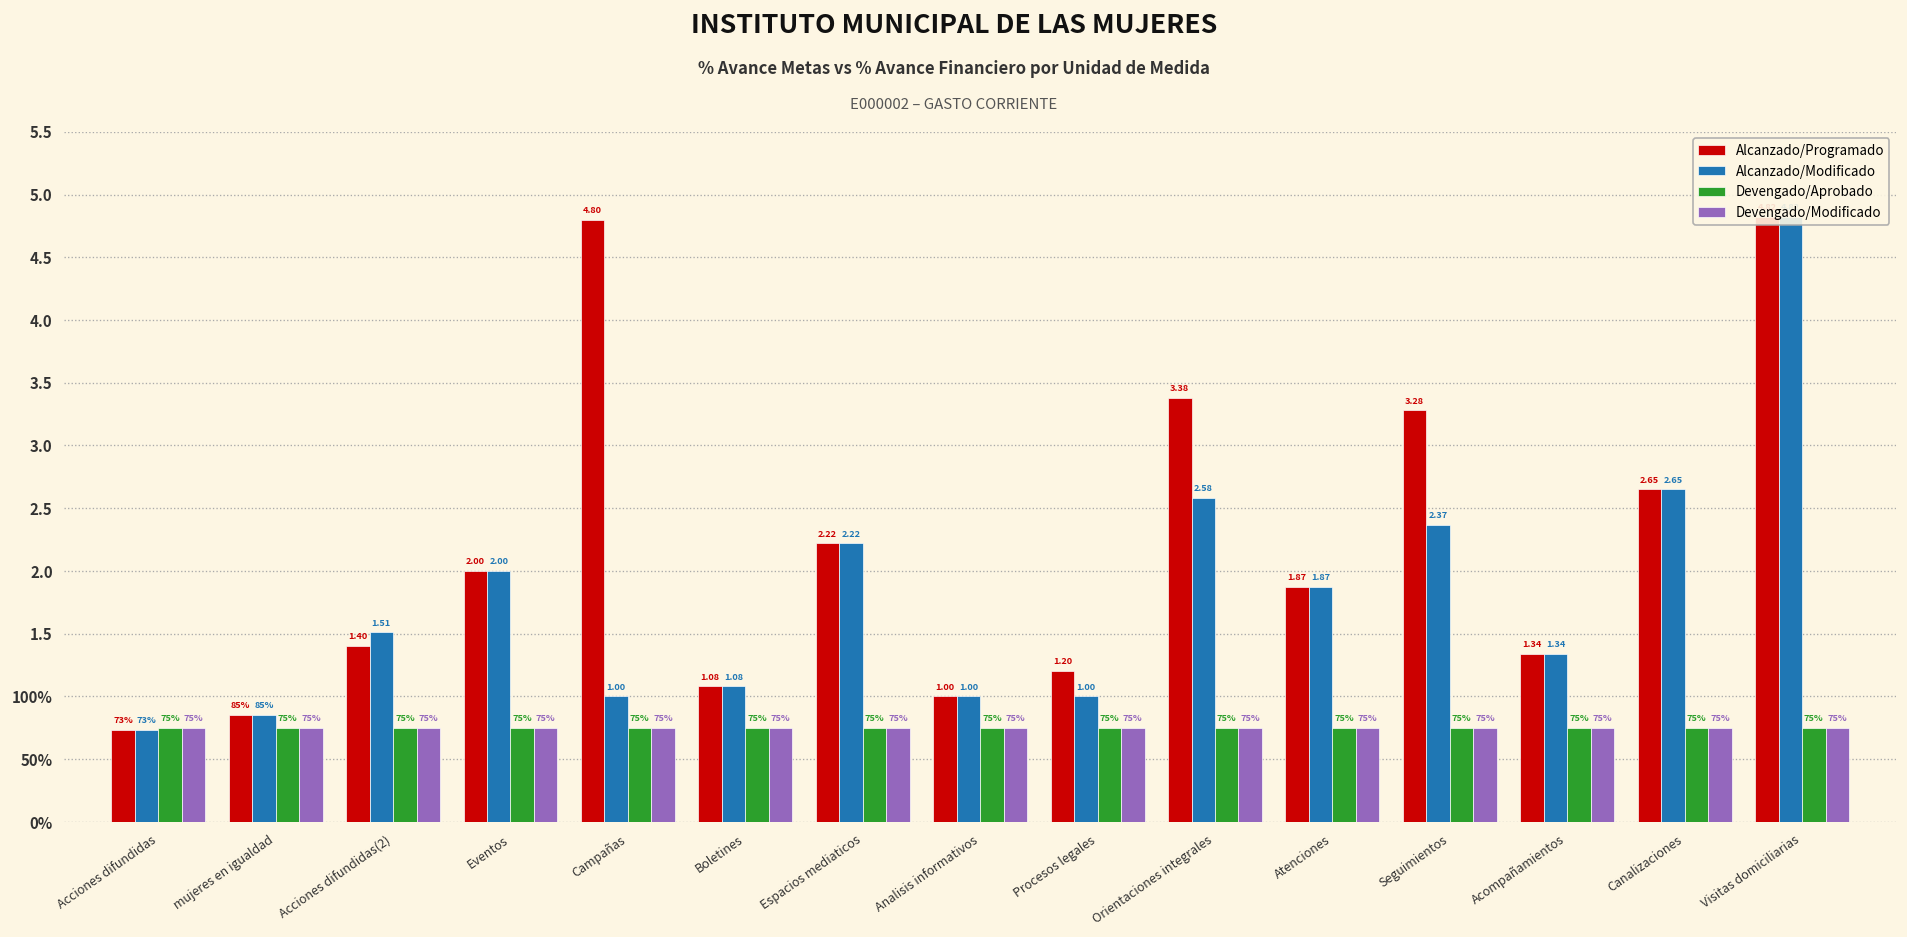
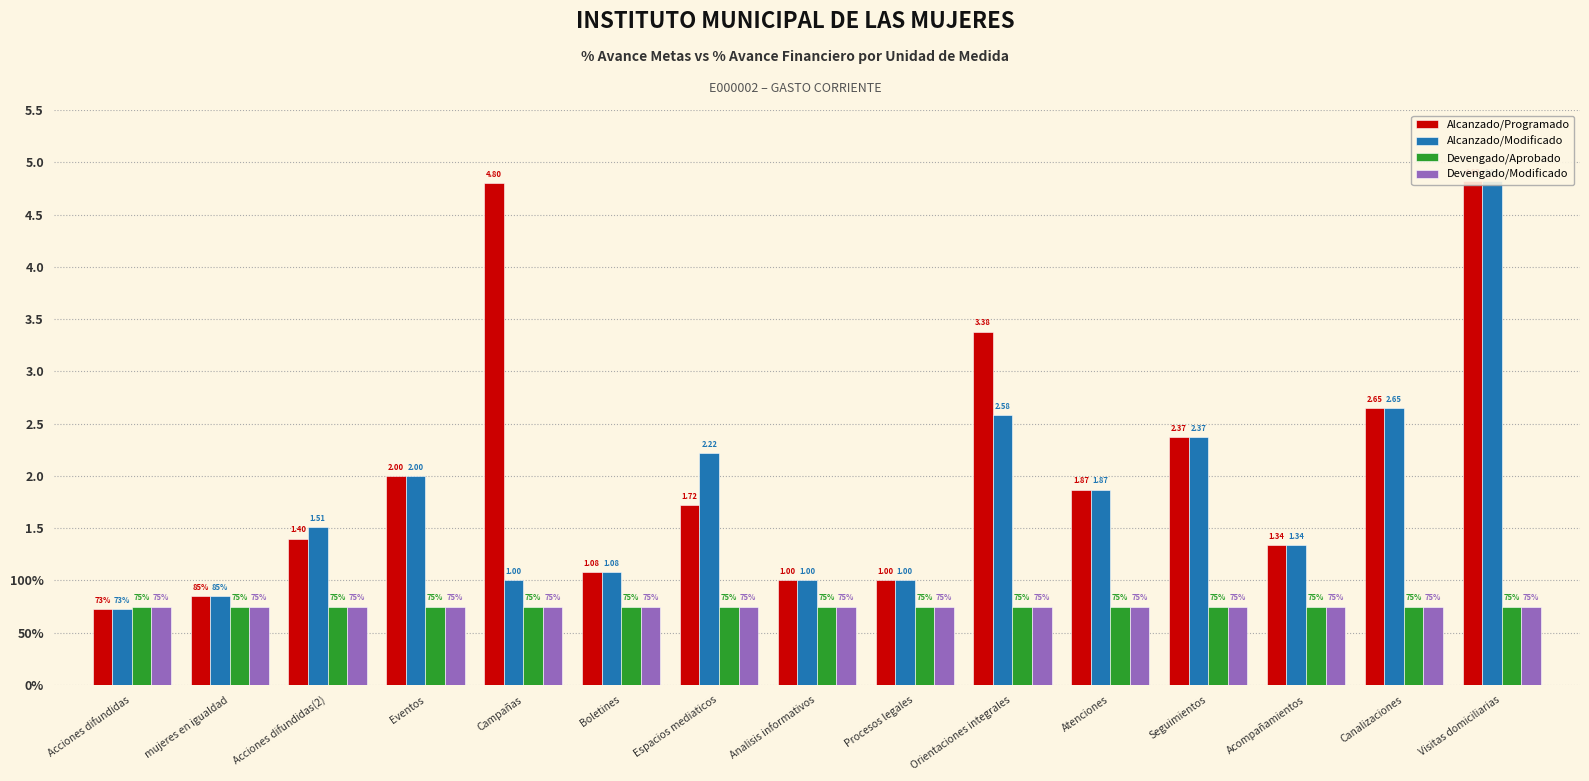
  {
    "Alcanzado/Programado": {
      "Acciones difundidas": "73%",
      "mujeres en igualdad": "85%",
      "Acciones difundidas(2)": "1.40",
      "Eventos": "2.00",
      "Campañas": "4.80",
      "Boletines": "1.08",
-     "Espacios mediaticos": "2.22",
+     "Espacios mediaticos": "1.72",
      "Analisis informativos": "1.00",
-     "Procesos legales": "1.20",
+     "Procesos legales": "1.00",
      "Orientaciones integrales": "3.38",
      "Atenciones": "1.87",
-     "Seguimientos": "3.28",
+     "Seguimientos": "2.37",
      "Acompañamientos": "1.34",
      "Canalizaciones": "2.65"
    },
    "Alcanzado/Modificado": {
      "Acciones difundidas": "73%",
      "mujeres en igualdad": "85%",
      "Acciones difundidas(2)": "1.51",
      "Eventos": "2.00",
      "Campañas": "1.00",
      "Boletines": "1.08",
      "Espacios mediaticos": "2.22",
      "Analisis informativos": "1.00",
      "Procesos legales": "1.00",
      "Orientaciones integrales": "2.58",
      "Atenciones": "1.87",
      "Seguimientos": "2.37",
      "Acompañamientos": "1.34",
      "Canalizaciones": "2.65"
    },
    "Devengado/Aprobado": {
      "Acciones difundidas": "75%",
      "mujeres en igualdad": "75%",
      "Acciones difundidas(2)": "75%",
      "Eventos": "75%",
      "Campañas": "75%",
      "Boletines": "75%",
      "Espacios mediaticos": "75%",
      "Analisis informativos": "75%",
      "Procesos legales": "75%",
      "Orientaciones integrales": "75%",
      "Atenciones": "75%",
      "Seguimientos": "75%",
      "Acompañamientos": "75%",
      "Canalizaciones": "75%",
      "Visitas domiciliarias": "75%"
    },
    "Devengado/Modificado": {
      "Acciones difundidas": "75%",
      "mujeres en igualdad": "75%",
      "Acciones difundidas(2)": "75%",
      "Eventos": "75%",
      "Campañas": "75%",
      "Boletines": "75%",
      "Espacios mediaticos": "75%",
      "Analisis informativos": "75%",
      "Procesos legales": "75%",
      "Orientaciones integrales": "75%",
      "Atenciones": "75%",
      "Seguimientos": "75%",
      "Acompañamientos": "75%",
      "Canalizaciones": "75%",
      "Visitas domiciliarias": "75%"
    }
  }
